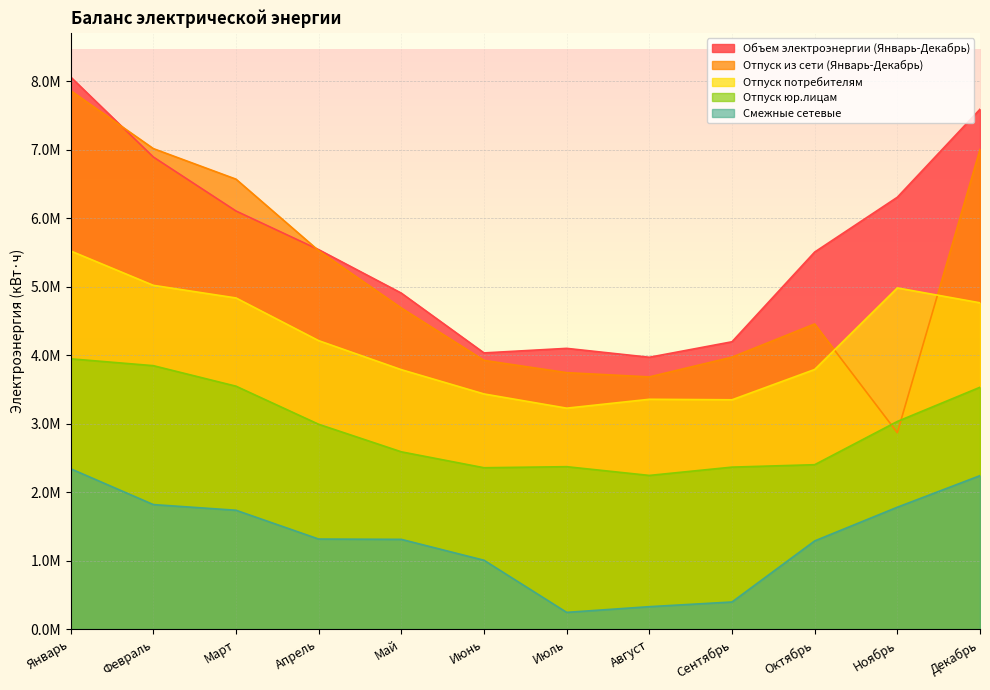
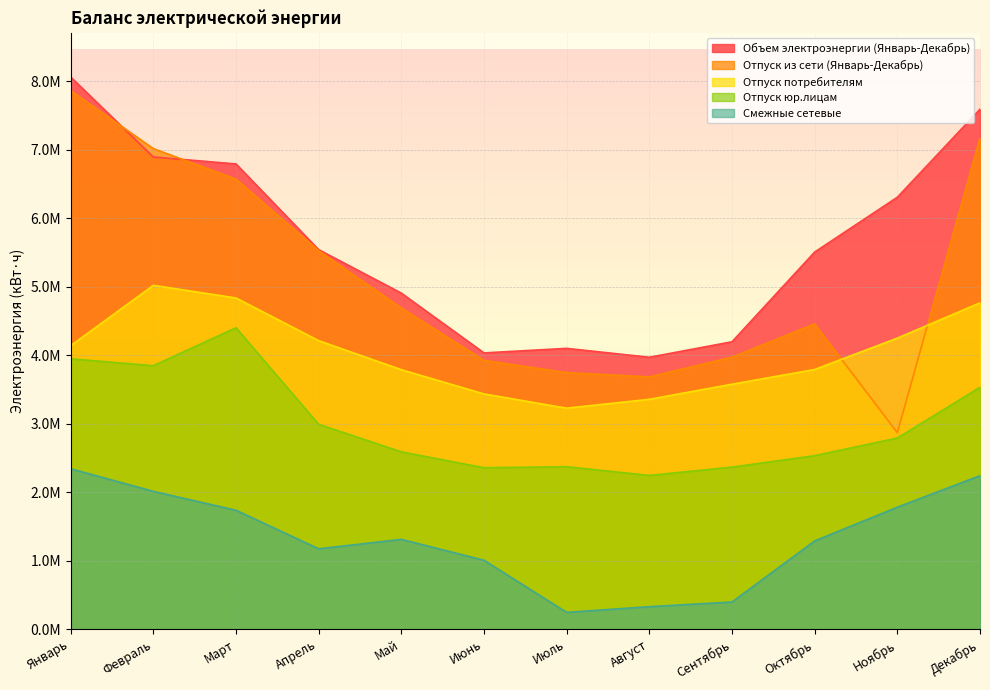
  {
    "Объем электроэнергии (Январь-Декабрь)": {
      "Январь": 8100000,
      "Февраль": 6900000,
-     "Март": 6100000,
+     "Март": 6800000,
      "Май": 4900000,
      "Июнь": 4000000,
      "Июль": 4100000,
      "Август": 4000000,
      "Сентябрь": 4200000,
      "Октябрь": 5500000,
      "Ноябрь": 6300000,
      "Декабрь": 7600000
    },
    "Отпуск из сети (Январь-Декабрь)": {
      "Январь": 7900000,
      "Февраль": 7000000,
      "Март": 6600000,
      "Май": 4700000,
      "Июнь": 3900000,
      "Июль": 3700000,
      "Август": 3700000,
      "Сентябрь": 4000000,
      "Октябрь": 4500000,
      "Ноябрь": 2900000,
-     "Декабрь": 7000000
+     "Декабрь": 7200000
    },
    "Отпуск потребителям": {
-     "Январь": 5500000,
+     "Январь": 4100000,
      "Февраль": 5000000,
      "Март": 4800000,
      "Апрель": 4200000,
      "Май": 3800000,
      "Июнь": 3400000,
      "Июль": 3200000,
      "Август": 3400000,
-     "Сентябрь": 3300000,
+     "Сентябрь": 3600000,
      "Октябрь": 3800000,
-     "Ноябрь": 5000000,
+     "Ноябрь": 4200000,
      "Декабрь": 4800000
    },
    "Отпуск юр.лицам": {
      "Январь": 3900000,
      "Февраль": 3800000,
-     "Март": 3500000,
+     "Март": 4400000,
      "Апрель": 3000000,
      "Май": 2600000,
      "Июнь": 2400000,
      "Июль": 2400000,
      "Август": 2200000,
      "Сентябрь": 2400000,
-     "Октябрь": 2400000,
-     "Ноябрь": 3000000,
+     "Октябрь": 2500000,
+     "Ноябрь": 2800000,
      "Декабрь": 3500000
    },
    "Смежные сетевые": {
      "Январь": 2300000,
-     "Февраль": 1800000,
+     "Февраль": 2000000,
      "Март": 1700000,
-     "Апрель": 1300000,
+     "Апрель": 1200000,
      "Май": 1300000,
      "Июнь": 1000000,
      "Июль": 200000,
      "Август": 300000,
      "Сентябрь": 400000,
      "Октябрь": 1300000,
      "Ноябрь": 1800000,
      "Декабрь": 2200000
    }
  }
